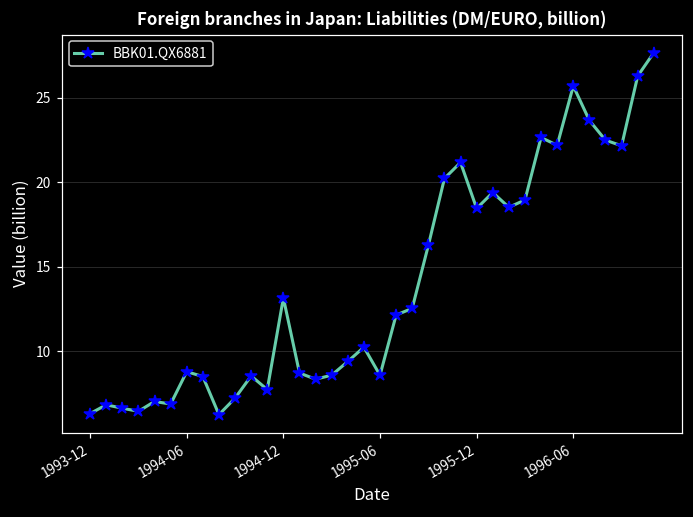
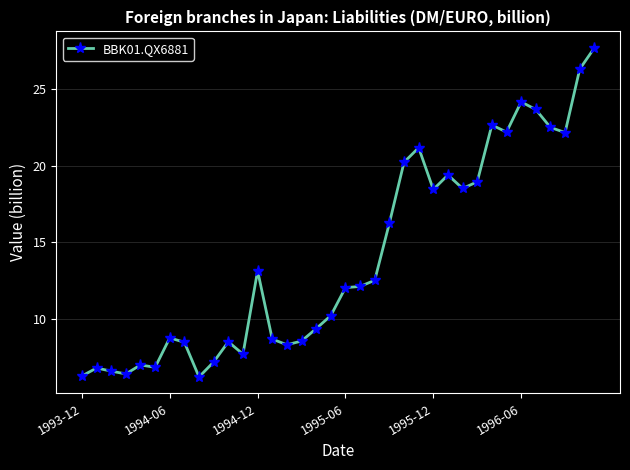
  {
    "1993-12": 6.3,
    "1994-06": 8.8,
    "1994-12": 13.2,
-   "1995-06": 8.6,
+   "1995-06": 12.1,
    "1995-12": 18.4,
-   "1996-06": 25.7
+   "1996-06": 24.1
  }
